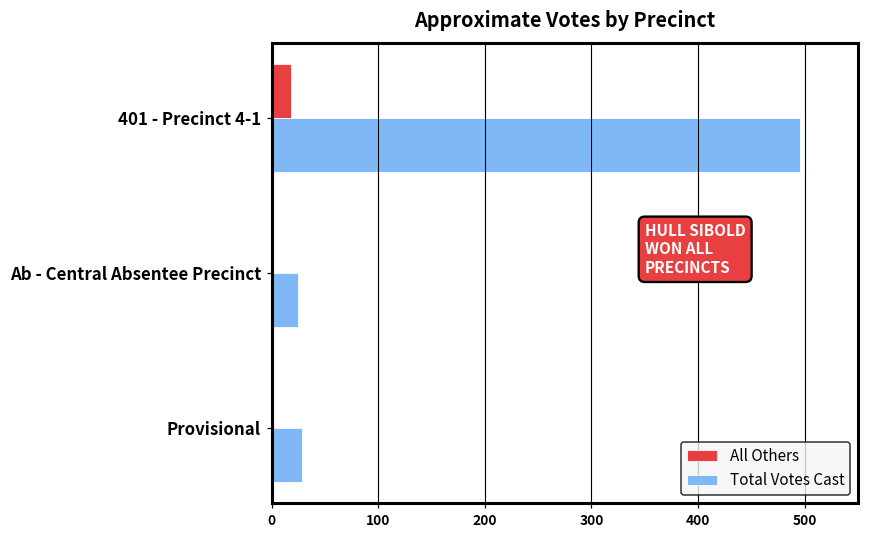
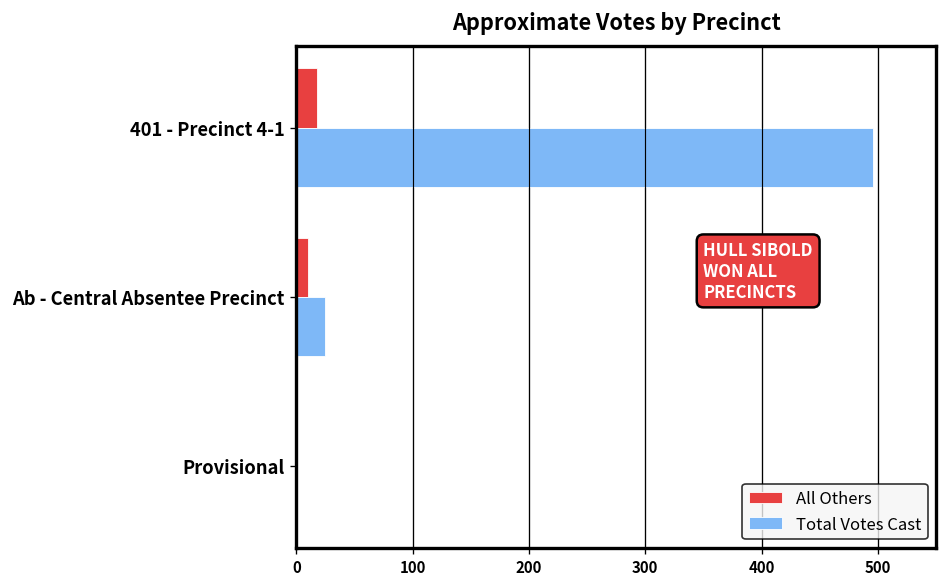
  {
    "All Others": {
      "401 - Precinct 4-1": 20,
-     "Ab - Central Absentee Precinct": 0,
+     "Ab - Central Absentee Precinct": 10,
      "Provisional": 0
    },
    "Total Votes Cast": {
      "401 - Precinct 4-1": 500,
      "Ab - Central Absentee Precinct": 30,
-     "Provisional": 30
+     "Provisional": 0
    }
  }
